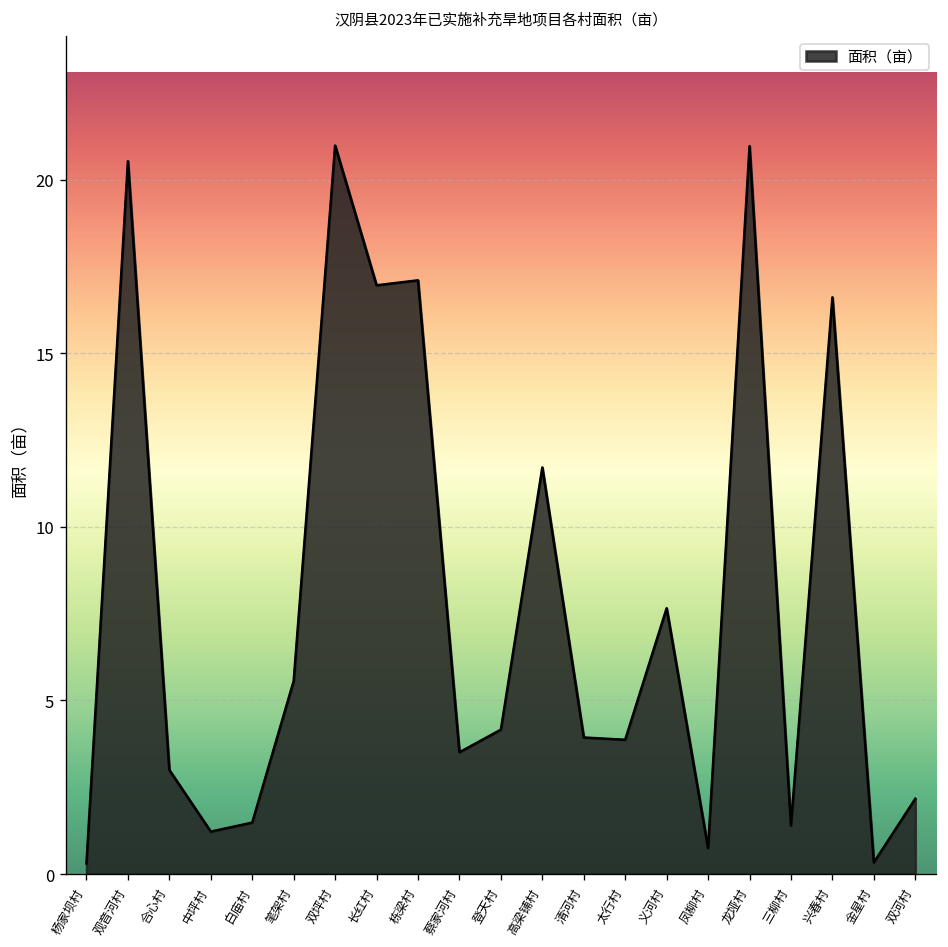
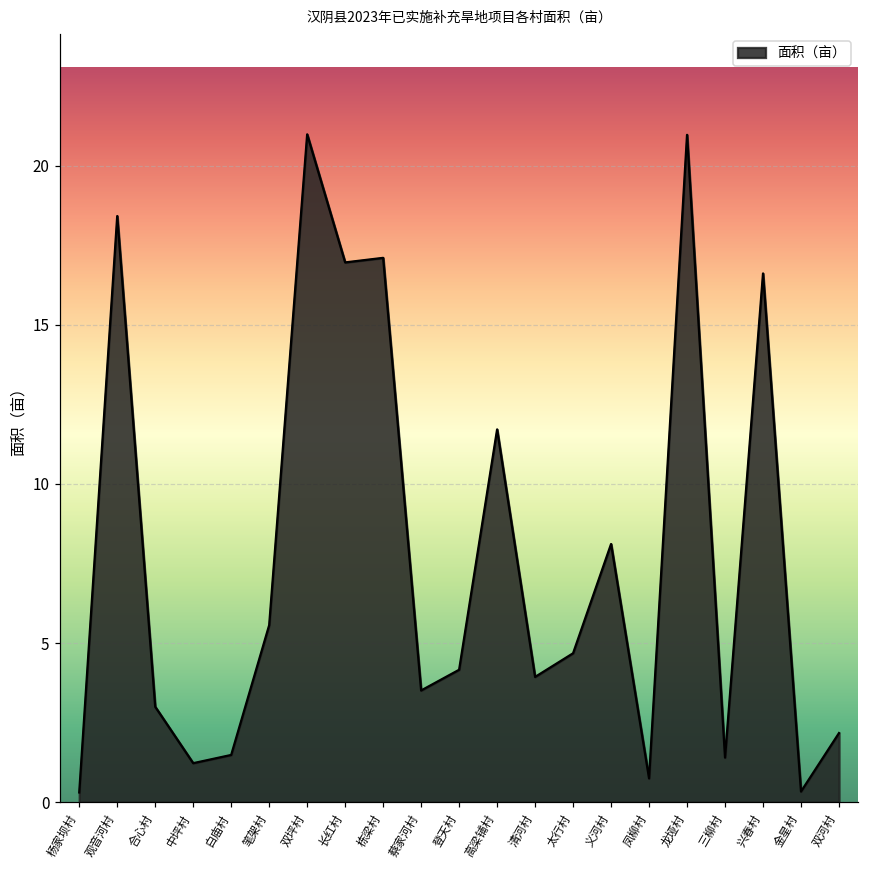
  {
    "杨家坝村": 0.3,
-   "观音河村": 20.5,
+   "观音河村": 18.4,
    "合心村": 3.0,
    "中坪村": 1.2,
    "白庙村": 1.5,
    "笔架村": 5.6,
    "双坪村": 21.0,
    "长红村": 17.0,
    "栋梁村": 17.1,
    "蔡家河村": 3.5,
    "登天村": 4.2,
    "高梁铺村": 11.7,
    "清河村": 3.9,
-   "太行村": 3.9,
-   "义河村": 7.7,
+   "太行村": 4.7,
+   "义河村": 8.1,
    "凤柳村": 0.7,
    "龙垭村": 21.0,
    "三柳村": 1.4,
    "兴春村": 16.6,
    "金星村": 0.3,
    "双河村": 2.2
  }
